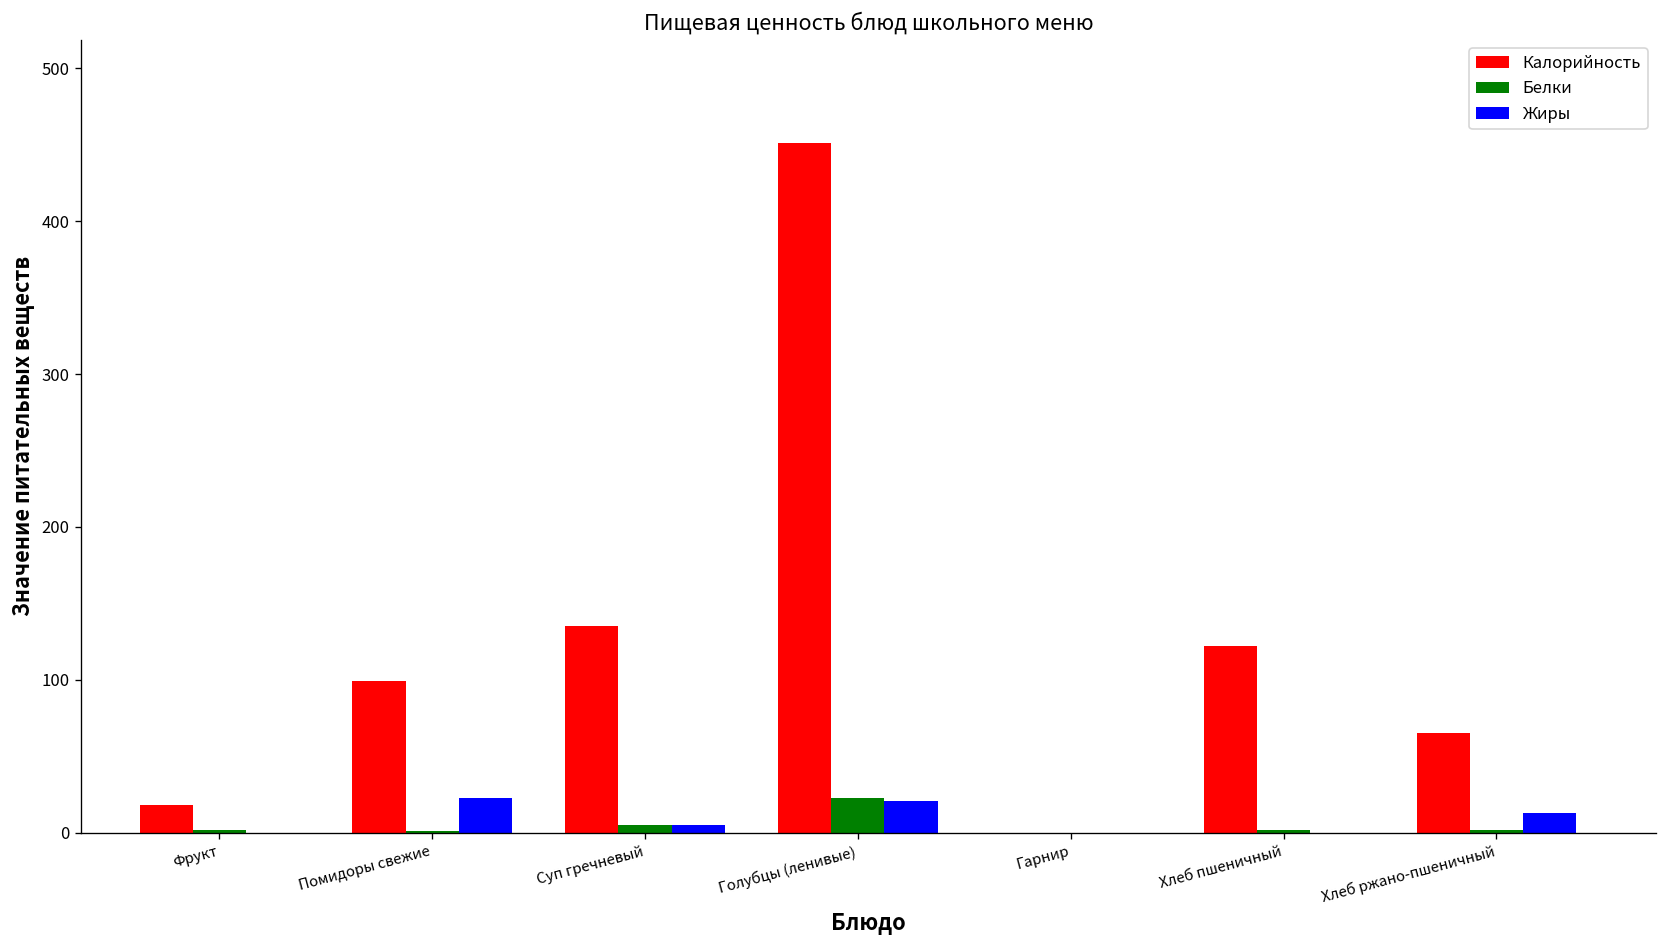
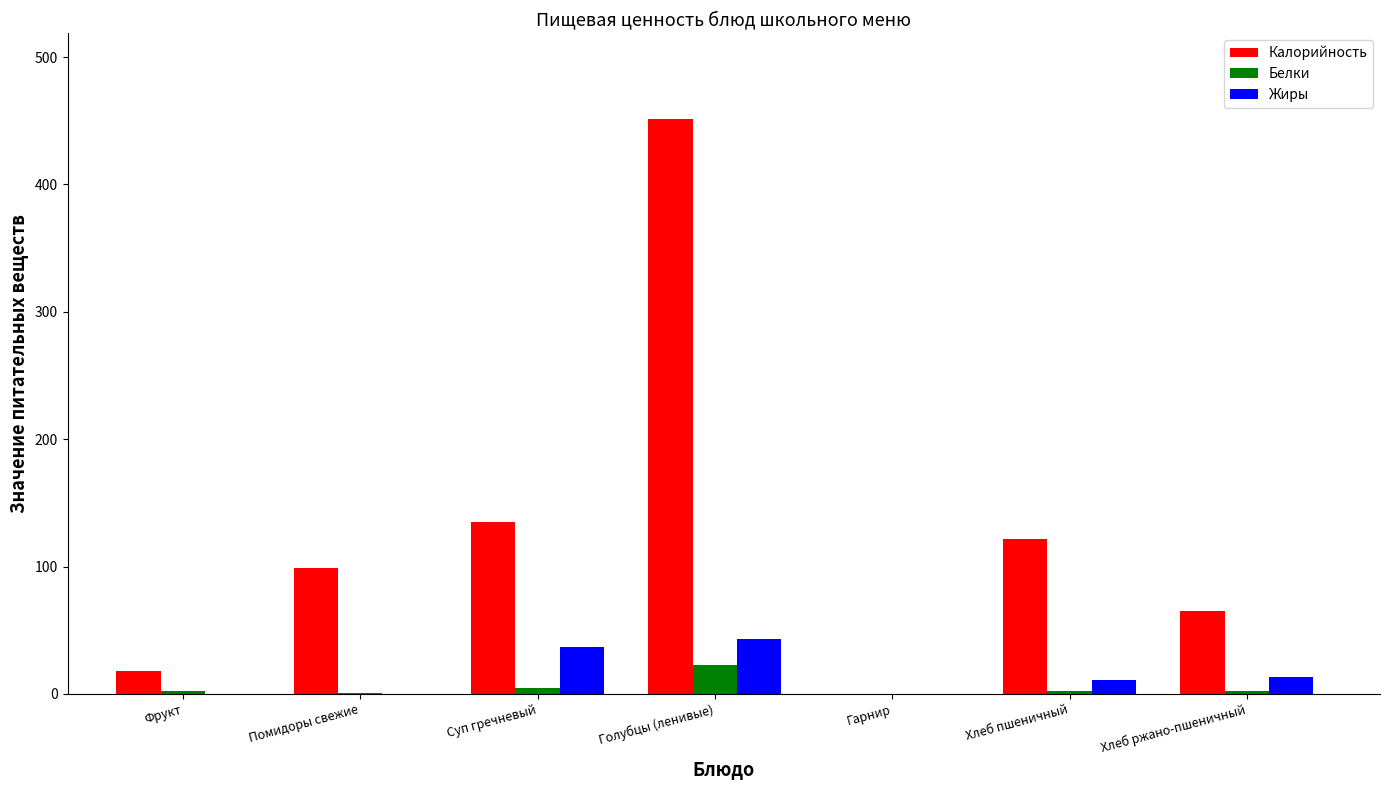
  {
    "Калорийность": {
      "Фрукт": 18,
      "Помидоры свежие": 99,
      "Суп гречневый": 135,
      "Голубцы (ленивые)": 451,
      "Гарнир": 0,
      "Хлеб пшеничный": 122,
      "Хлеб ржано-пшеничный": 65
    },
    "Белки": {
      "Фрукт": 2,
      "Суп гречневый": 5,
      "Голубцы (ленивые)": 23,
      "Гарнир": 0,
      "Хлеб пшеничный": 2,
      "Хлеб ржано-пшеничный": 2
    },
    "Жиры": {
      "Фрукт": 0,
-     "Помидоры свежие": 23,
-     "Суп гречневый": 5,
-     "Голубцы (ленивые)": 21,
+     "Помидоры свежие": 0,
+     "Суп гречневый": 37,
+     "Голубцы (ленивые)": 43,
      "Гарнир": 0,
-     "Хлеб пшеничный": 0,
+     "Хлеб пшеничный": 11,
      "Хлеб ржано-пшеничный": 13
    }
  }
